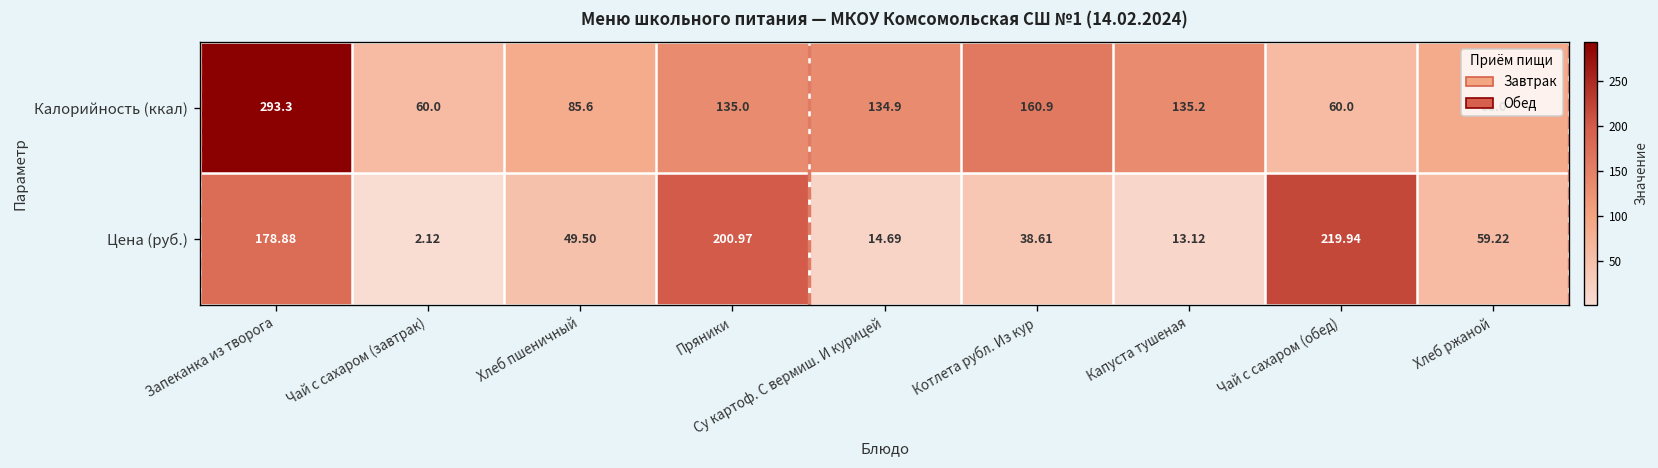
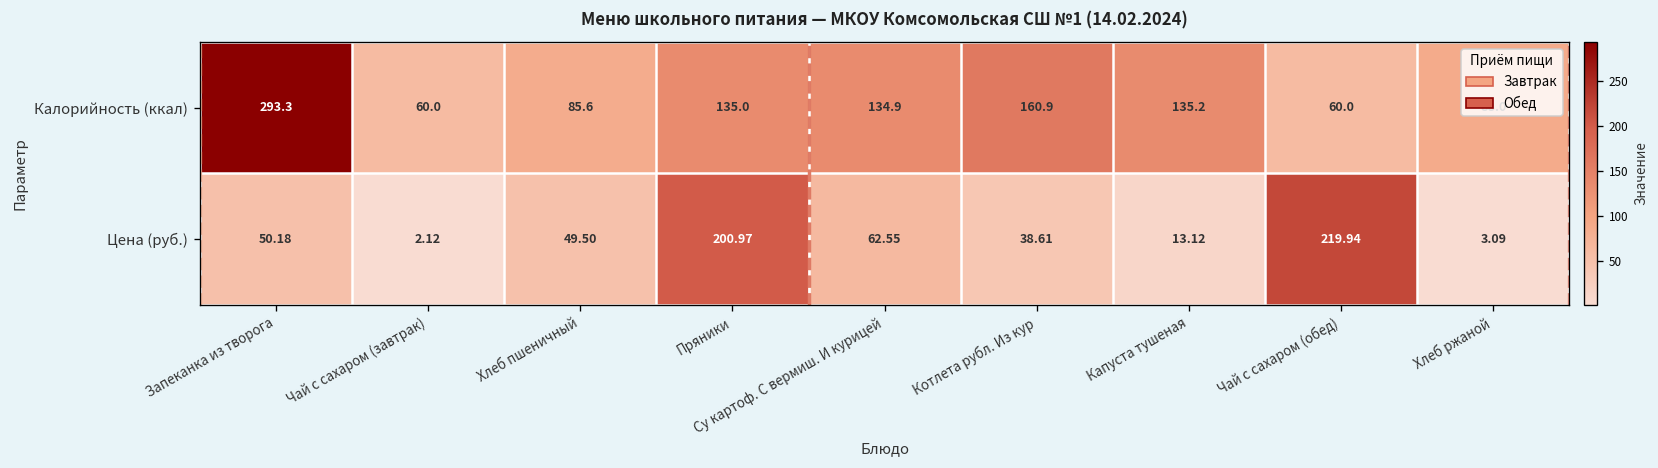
  {
    "Калорийность (ккал)": {
      "Запеканка из творога": 293.3,
      "Чай с сахаром (завтрак)": 60.0,
      "Хлеб пшеничный": 85.6,
      "Пряники": 135.0,
      "Су картоф. С вермиш. И курицей": 134.9,
      "Котлета рубл. Из кур": 160.9,
      "Капуста тушеная": 135.2,
      "Чай с сахаром (обед)": 60.0
    },
    "Цена (руб.)": {
-     "Запеканка из творога": 178.88,
+     "Запеканка из творога": 50.18,
      "Чай с сахаром (завтрак)": 2.12,
      "Хлеб пшеничный": 49.50,
      "Пряники": 200.97,
-     "Су картоф. С вермиш. И курицей": 14.69,
+     "Су картоф. С вермиш. И курицей": 62.55,
      "Котлета рубл. Из кур": 38.61,
      "Капуста тушеная": 13.12,
      "Чай с сахаром (обед)": 219.94,
-     "Хлеб ржаной": 59.22
+     "Хлеб ржаной": 3.09
    }
  }
